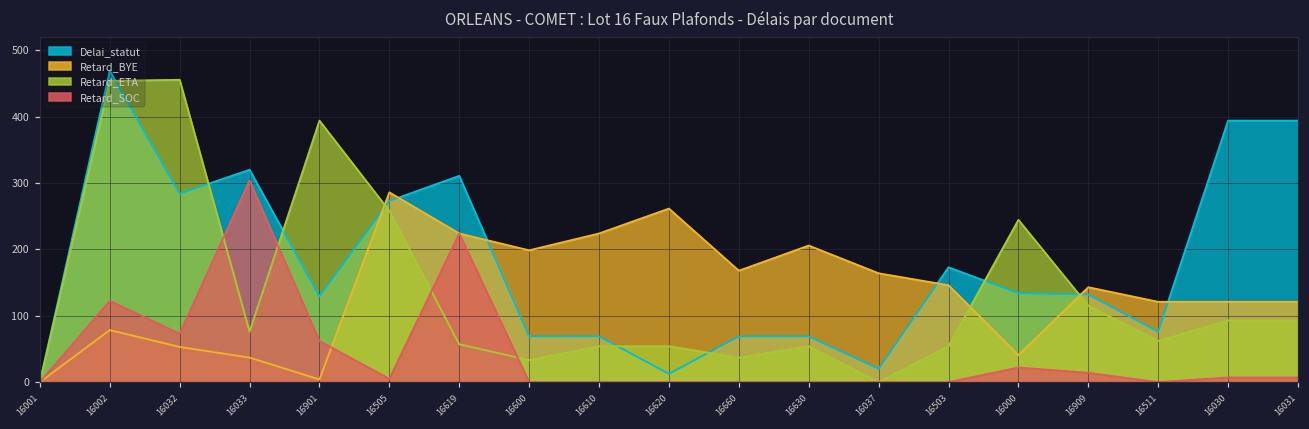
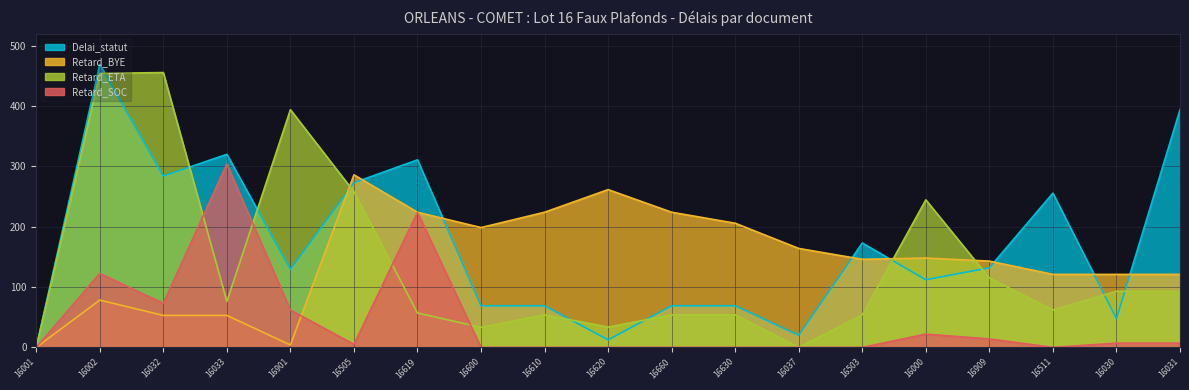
  {
    "Delai_statut": {
      "16032": 280,
      "16033": 320,
      "16901": 130,
      "16505": 270,
      "16619": 310,
      "16600": 70,
      "16610": 70,
      "16620": 10,
      "16660": 70,
      "16630": 70,
      "16037": 20,
      "16503": 170,
-     "16000": 130,
+     "16000": 110,
      "16909": 130,
-     "16511": 80,
-     "16030": 390,
+     "16511": 260,
+     "16030": 50,
      "16031": 390
    },
    "Retard_BYE": {
      "16002": 80,
      "16032": 50,
-     "16033": 40,
+     "16033": 50,
      "16901": 0,
      "16505": 290,
      "16600": 200,
      "16610": 220,
      "16620": 260,
-     "16660": 170,
+     "16660": 220,
      "16630": 210,
      "16037": 160,
      "16503": 150,
-     "16000": 40,
+     "16000": 150,
      "16909": 140,
      "16511": 120,
      "16030": 120,
      "16031": 120
    },
    "Retard_ETA": {
      "16032": 460,
      "16033": 80,
      "16901": 390,
      "16505": 260,
      "16619": 60,
      "16600": 30,
      "16610": 50,
-     "16620": 50,
-     "16660": 40,
+     "16620": 30,
+     "16660": 50,
      "16630": 50,
      "16503": 50,
      "16000": 240,
      "16909": 120,
      "16511": 60,
      "16030": 90,
      "16031": 90
    },
    "Retard_SOC": {
      "16002": 120,
      "16032": 70,
      "16033": 300,
      "16901": 60,
      "16505": 10,
      "16600": 0,
      "16610": 0,
      "16620": 0,
      "16660": 0,
      "16630": 0,
      "16503": 0,
      "16000": 20,
      "16909": 10,
      "16511": 0,
      "16030": 10,
      "16031": 10
    }
  }
